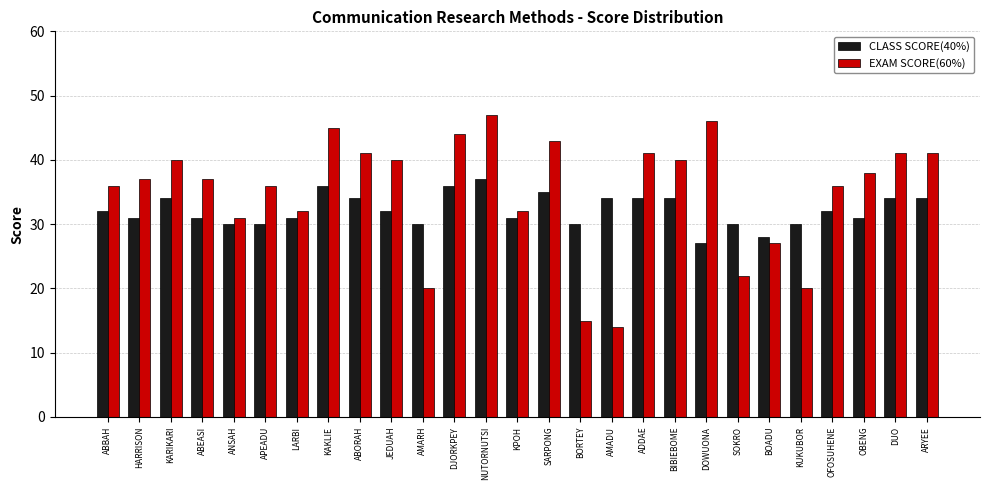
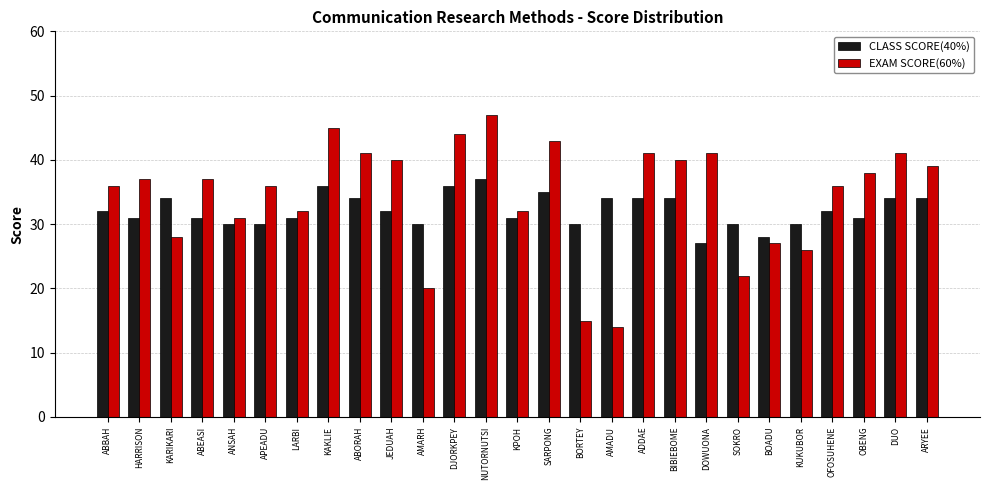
  {
    "CLASS SCORE(40%)": {
      "ABBAH": 32,
      "HARRISON": 31,
      "KARIKARI": 34,
      "ABEASI": 31,
      "ANSAH": 30,
      "APEADU": 30,
      "LARBI": 31,
      "KAKLIE": 36,
      "ABORAH": 34,
      "JEDUAH": 32,
      "AMARH": 30,
      "DJORKPEY": 36,
      "NUTORNUTSI": 37,
      "KPOH": 31,
      "SARPONG": 35,
      "BORTEY": 30,
      "AMADU": 34,
      "ADDAE": 34,
      "BIBIEBOME": 34,
      "DOWUONA": 27,
      "SOKRO": 30,
      "BOADU": 28,
      "KUKUBOR": 30,
      "OFOSUHENE": 32,
      "OBENG": 31,
      "DUO": 34,
      "ARYEE": 34
    },
    "EXAM SCORE(60%)": {
      "ABBAH": 36,
      "HARRISON": 37,
-     "KARIKARI": 40,
+     "KARIKARI": 28,
      "ABEASI": 37,
      "ANSAH": 31,
      "APEADU": 36,
      "LARBI": 32,
      "KAKLIE": 45,
      "ABORAH": 41,
      "JEDUAH": 40,
      "AMARH": 20,
      "DJORKPEY": 44,
      "NUTORNUTSI": 47,
      "KPOH": 32,
      "SARPONG": 43,
      "BORTEY": 15,
      "AMADU": 14,
      "ADDAE": 41,
      "BIBIEBOME": 40,
-     "DOWUONA": 46,
+     "DOWUONA": 41,
      "SOKRO": 22,
      "BOADU": 27,
-     "KUKUBOR": 20,
+     "KUKUBOR": 26,
      "OFOSUHENE": 36,
      "OBENG": 38,
      "DUO": 41,
-     "ARYEE": 41
+     "ARYEE": 39
    }
  }
